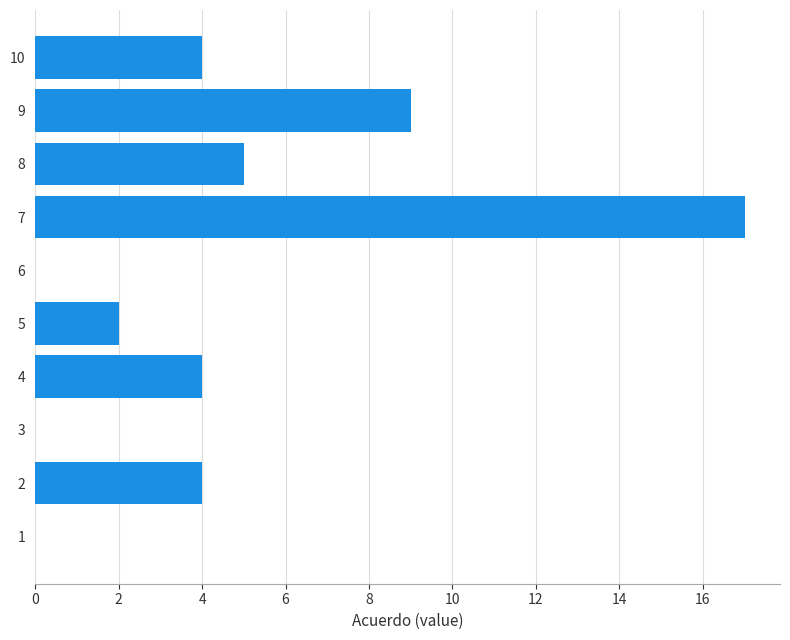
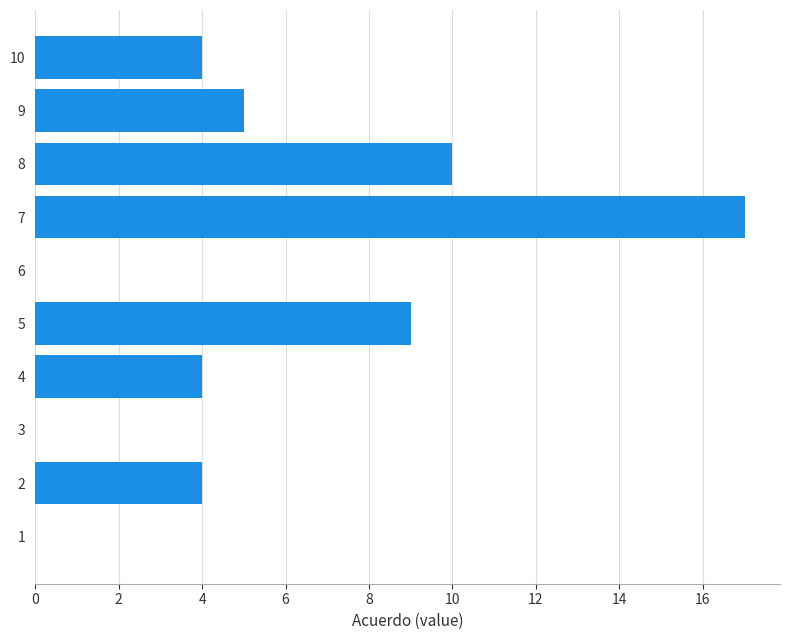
  {
    "10": 4,
-   "9": 9,
-   "8": 5,
+   "9": 5,
+   "8": 10,
    "7": 17,
    "6": 0,
-   "5": 2,
+   "5": 9,
    "4": 4,
    "3": 0,
    "2": 4,
    "1": 0
  }
